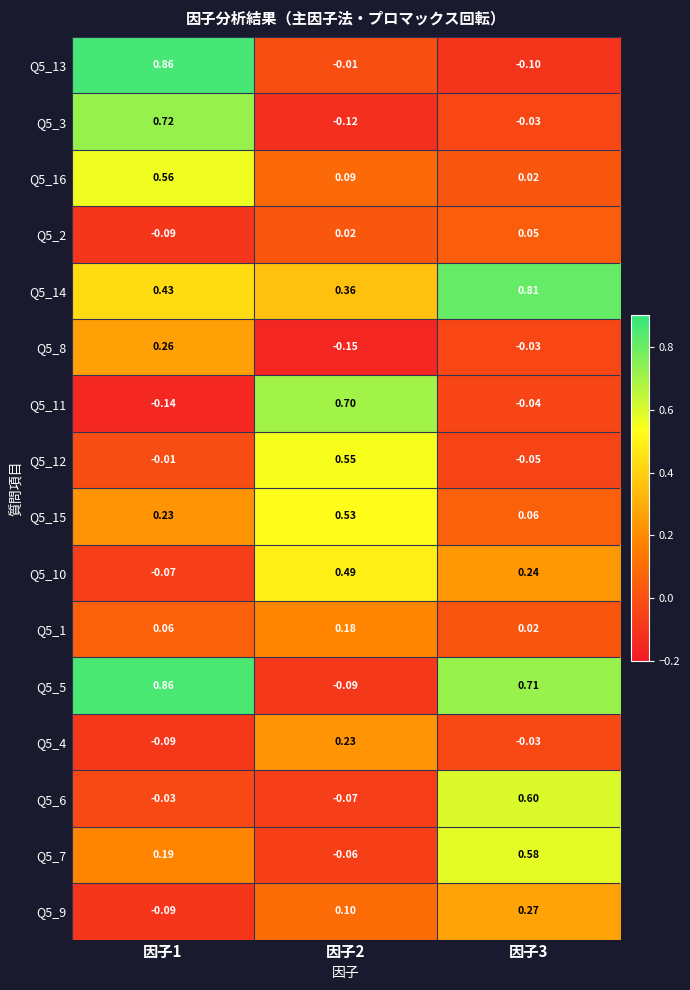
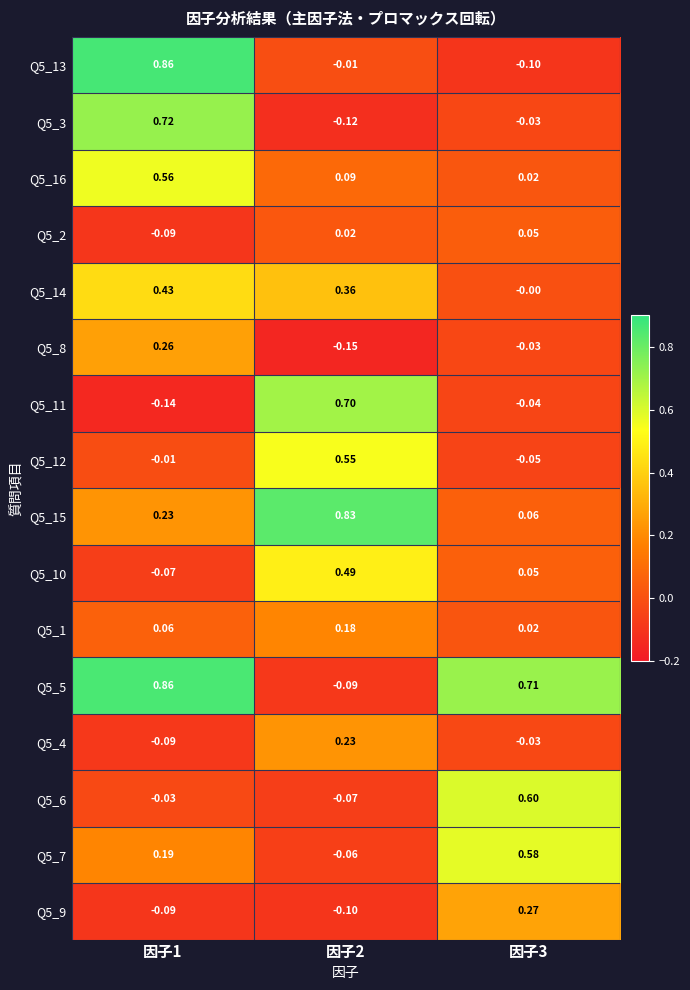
  {
    "Q5_13": {
      "因子1": 0.86,
      "因子2": -0.01,
      "因子3": -0.10
    },
    "Q5_3": {
      "因子1": 0.72,
      "因子2": -0.12,
      "因子3": -0.03
    },
    "Q5_16": {
      "因子1": 0.56,
      "因子2": 0.09,
      "因子3": 0.02
    },
    "Q5_2": {
      "因子1": -0.09,
      "因子2": 0.02,
      "因子3": 0.05
    },
    "Q5_14": {
      "因子1": 0.43,
      "因子2": 0.36,
-     "因子3": 0.81
+     "因子3": -0.00
    },
    "Q5_8": {
      "因子1": 0.26,
      "因子2": -0.15,
      "因子3": -0.03
    },
    "Q5_11": {
      "因子1": -0.14,
      "因子2": 0.70,
      "因子3": -0.04
    },
    "Q5_12": {
      "因子1": -0.01,
      "因子2": 0.55,
      "因子3": -0.05
    },
    "Q5_15": {
      "因子1": 0.23,
-     "因子2": 0.53,
+     "因子2": 0.83,
      "因子3": 0.06
    },
    "Q5_10": {
      "因子1": -0.07,
      "因子2": 0.49,
-     "因子3": 0.24
+     "因子3": 0.05
    },
    "Q5_1": {
      "因子1": 0.06,
      "因子2": 0.18,
      "因子3": 0.02
    },
    "Q5_5": {
      "因子1": 0.86,
      "因子2": -0.09,
      "因子3": 0.71
    },
    "Q5_4": {
      "因子1": -0.09,
      "因子2": 0.23,
      "因子3": -0.03
    },
    "Q5_6": {
      "因子1": -0.03,
      "因子2": -0.07,
      "因子3": 0.60
    },
    "Q5_7": {
      "因子1": 0.19,
      "因子2": -0.06,
      "因子3": 0.58
    },
    "Q5_9": {
      "因子1": -0.09,
-     "因子2": 0.10,
+     "因子2": -0.10,
      "因子3": 0.27
    }
  }
